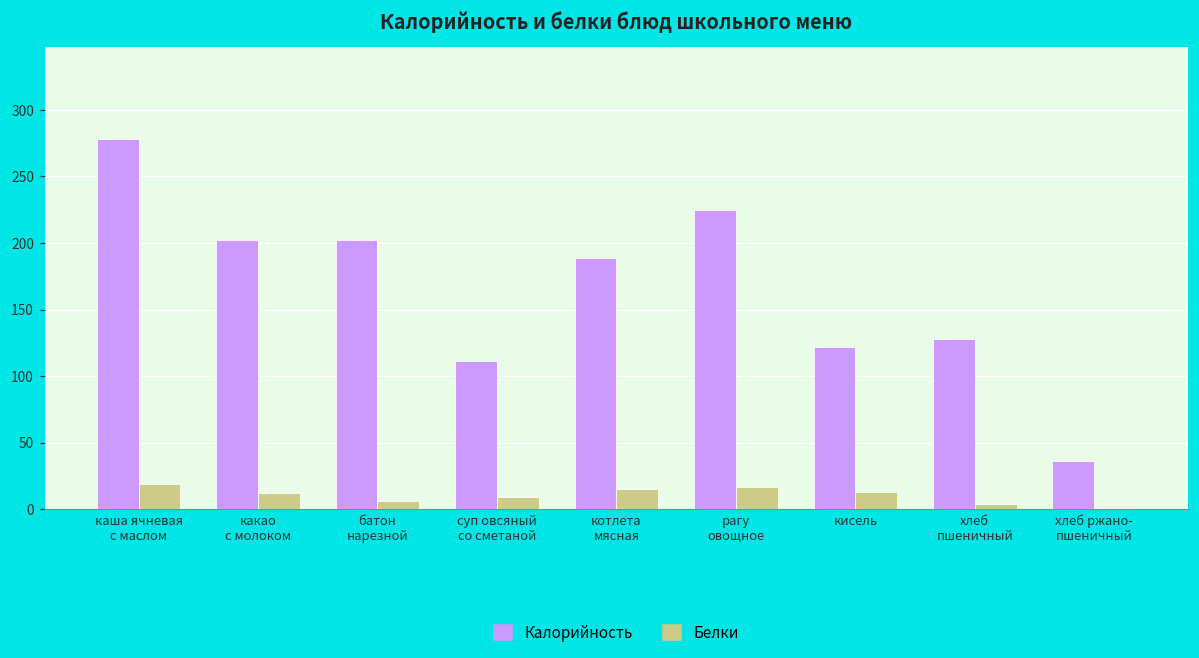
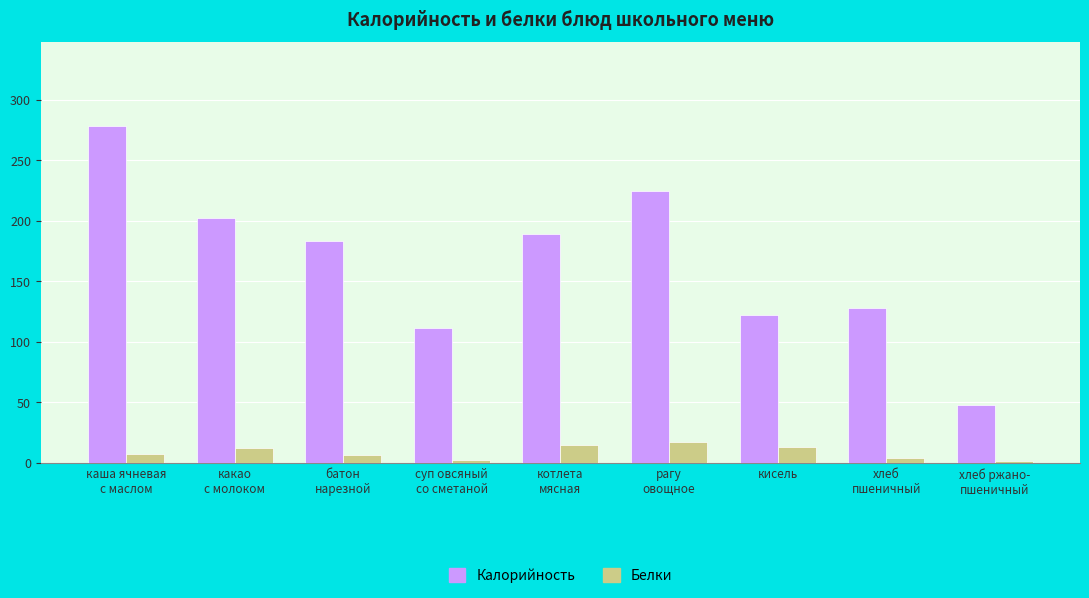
  {
    "Калорийность": {
      "каша ячневая с маслом": 278,
      "какао с молоком": 202,
-     "батон нарезной": 202,
+     "батон нарезной": 183,
      "суп овсяный со сметаной": 111,
      "котлета мясная": 189,
      "рагу овощное": 225,
      "кисель": 122,
      "хлеб пшеничный": 128,
-     "хлеб ржано- пшеничный": 36
+     "хлеб ржано- пшеничный": 48
    },
    "Белки": {
-     "каша ячневая с маслом": 19,
+     "каша ячневая с маслом": 7,
      "какао с молоком": 12,
      "батон нарезной": 6,
-     "суп овсяный со сметаной": 9,
+     "суп овсяный со сметаной": 2,
      "котлета мясная": 15,
      "рагу овощное": 17,
      "кисель": 13,
      "хлеб пшеничный": 4
    }
  }
